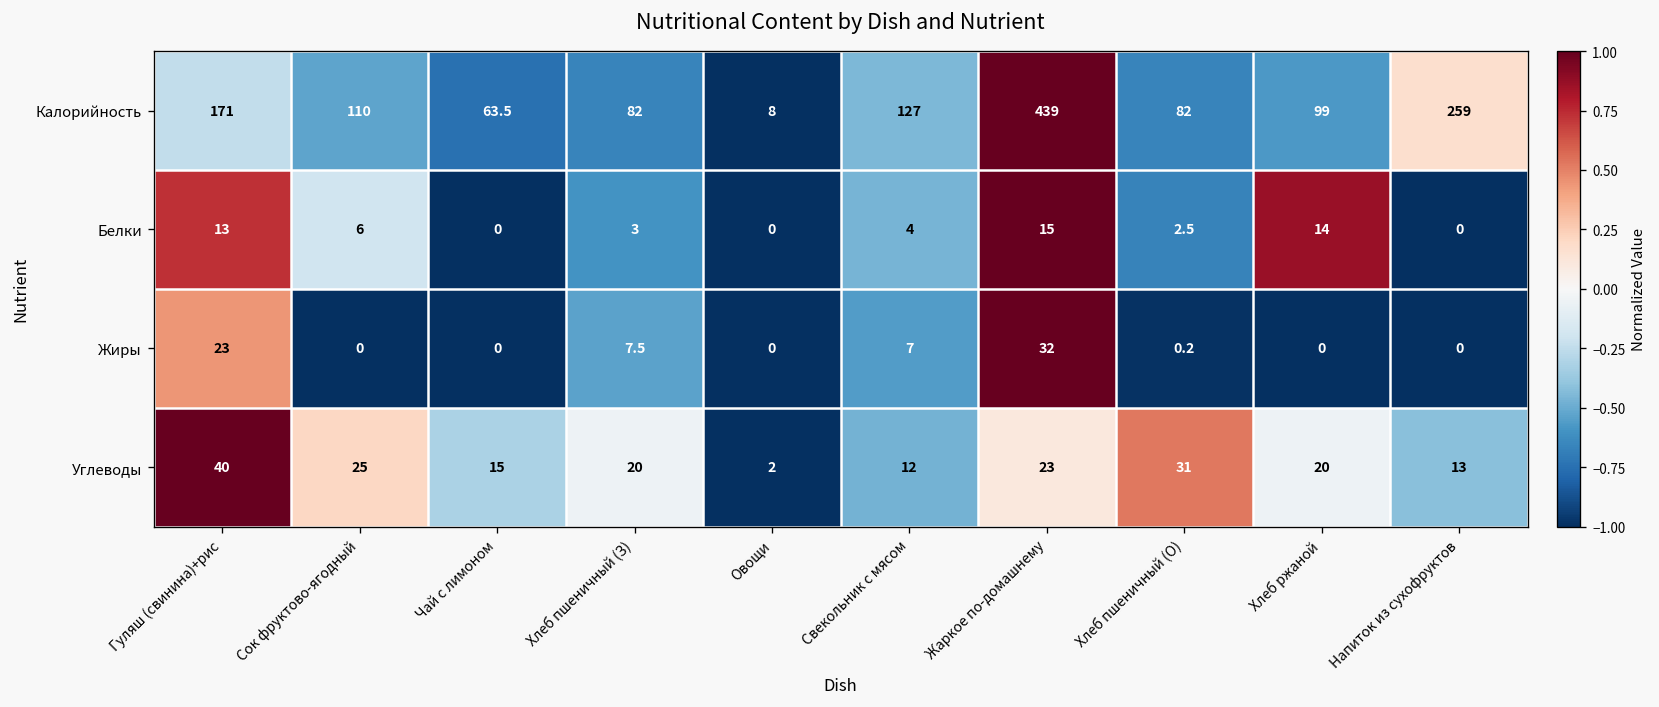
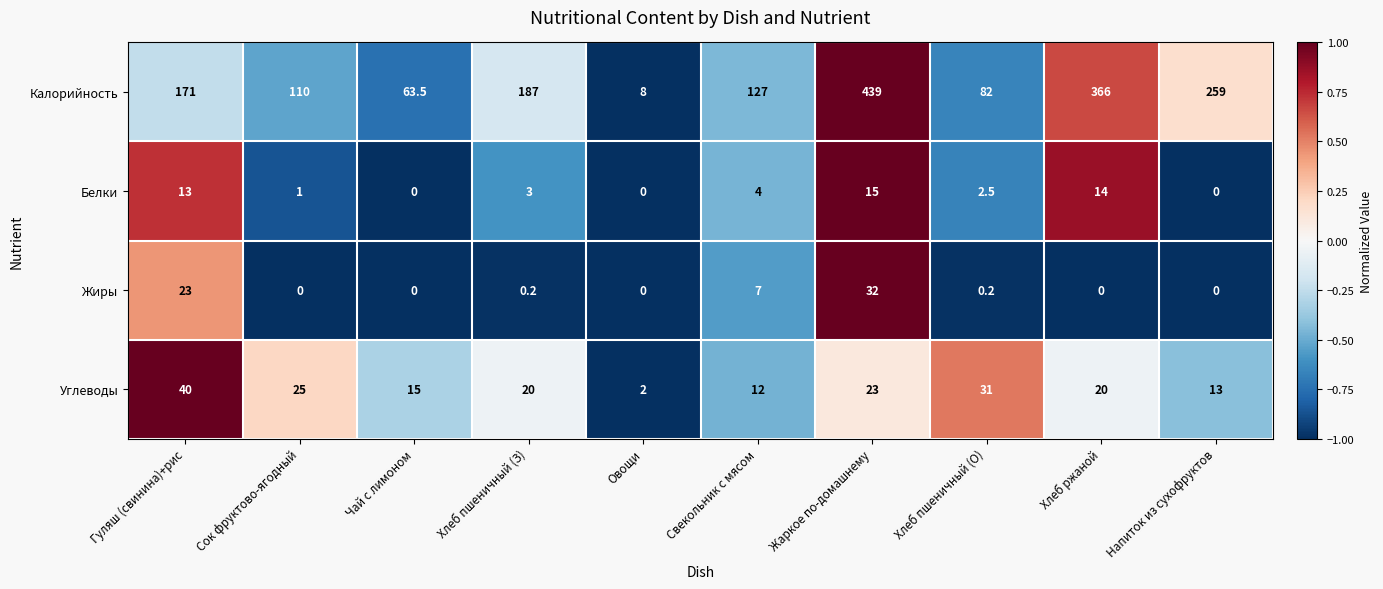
  {
    "Калорийность": {
      "Гуляш (свинина)+рис": 171,
      "Сок фруктово-ягодный": 110,
      "Чай с лимоном": 63.5,
-     "Хлеб пшеничный (З)": 82,
+     "Хлеб пшеничный (З)": 187,
      "Овощи": 8,
      "Свекольник с мясом": 127,
      "Жаркое по-домашнему": 439,
      "Хлеб пшеничный (О)": 82,
-     "Хлеб ржаной": 99,
+     "Хлеб ржаной": 366,
      "Напиток из сухофруктов": 259
    },
    "Белки": {
      "Гуляш (свинина)+рис": 13,
-     "Сок фруктово-ягодный": 6,
+     "Сок фруктово-ягодный": 1,
      "Чай с лимоном": 0,
      "Хлеб пшеничный (З)": 3,
      "Овощи": 0,
      "Свекольник с мясом": 4,
      "Жаркое по-домашнему": 15,
      "Хлеб пшеничный (О)": 2.5,
      "Хлеб ржаной": 14,
      "Напиток из сухофруктов": 0
    },
    "Жиры": {
      "Гуляш (свинина)+рис": 23,
      "Сок фруктово-ягодный": 0,
      "Чай с лимоном": 0,
-     "Хлеб пшеничный (З)": 7.5,
+     "Хлеб пшеничный (З)": 0.2,
      "Овощи": 0,
      "Свекольник с мясом": 7,
      "Жаркое по-домашнему": 32,
      "Хлеб пшеничный (О)": 0.2,
      "Хлеб ржаной": 0,
      "Напиток из сухофруктов": 0
    },
    "Углеводы": {
      "Гуляш (свинина)+рис": 40,
      "Сок фруктово-ягодный": 25,
      "Чай с лимоном": 15,
      "Хлеб пшеничный (З)": 20,
      "Овощи": 2,
      "Свекольник с мясом": 12,
      "Жаркое по-домашнему": 23,
      "Хлеб пшеничный (О)": 31,
      "Хлеб ржаной": 20,
      "Напиток из сухофруктов": 13
    }
  }
